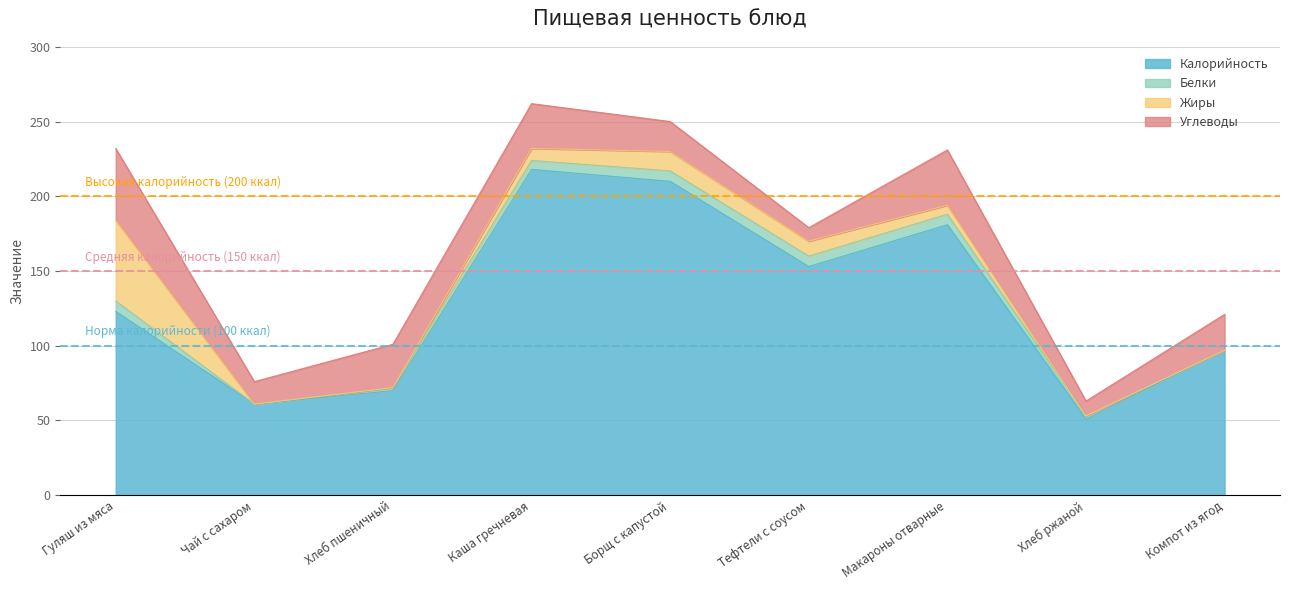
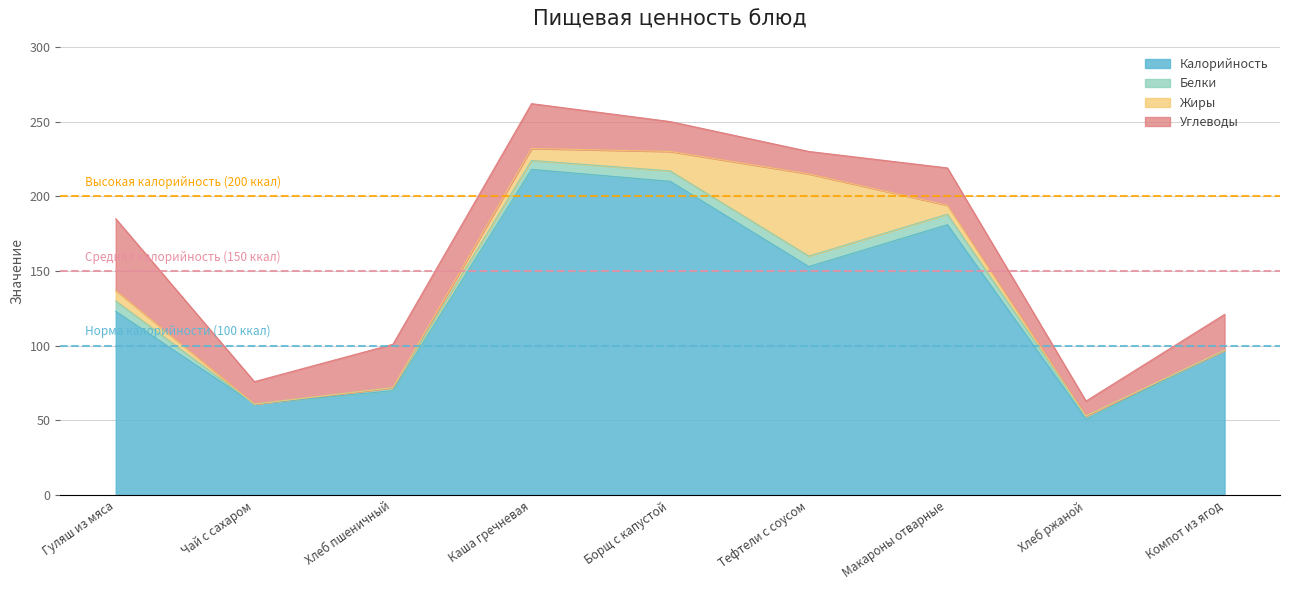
  {
    "Жиры": {
-     "Гуляш из мяса": 54,
+     "Гуляш из мяса": 7,
      "Каша гречневая": 8,
      "Борщ с капустой": 13,
-     "Тефтели с соусом": 10,
+     "Тефтели с соусом": 55,
      "Макароны отварные": 6
    },
    "Углеводы": {
      "Гуляш из мяса": 48,
      "Чай с сахаром": 15,
      "Хлеб пшеничный": 29,
      "Каша гречневая": 30,
      "Борщ с капустой": 20,
-     "Тефтели с соусом": 9,
-     "Макароны отварные": 37,
+     "Тефтели с соусом": 15,
+     "Макароны отварные": 25,
      "Хлеб ржаной": 10,
      "Компот из ягод": 24
    }
  }
